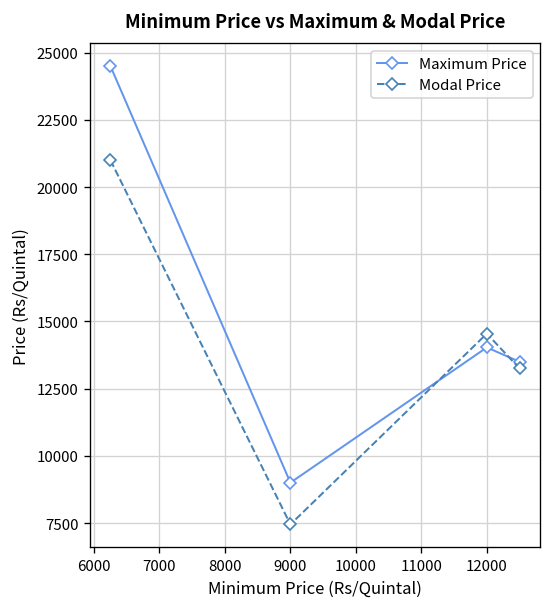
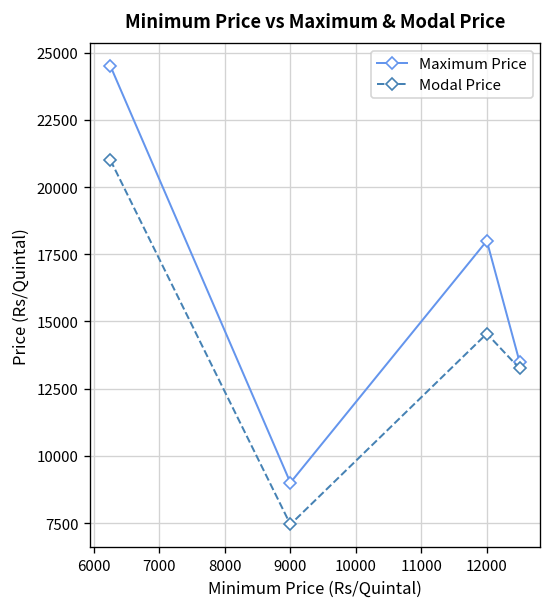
  {
    "Maximum Price": {
      "9000": 9000,
-     "12000": 14000
+     "12000": 18000
    },
    "Modal Price": {
      "9000": 7400,
      "12000": 14500
    }
  }
